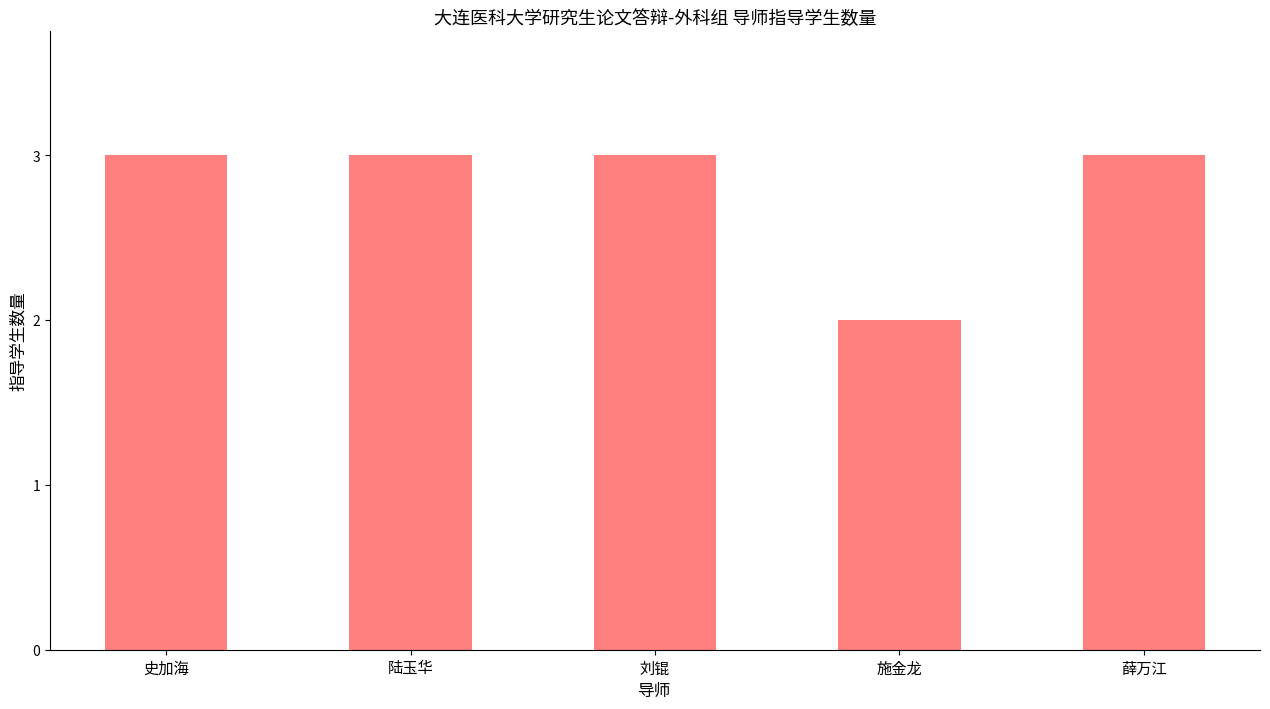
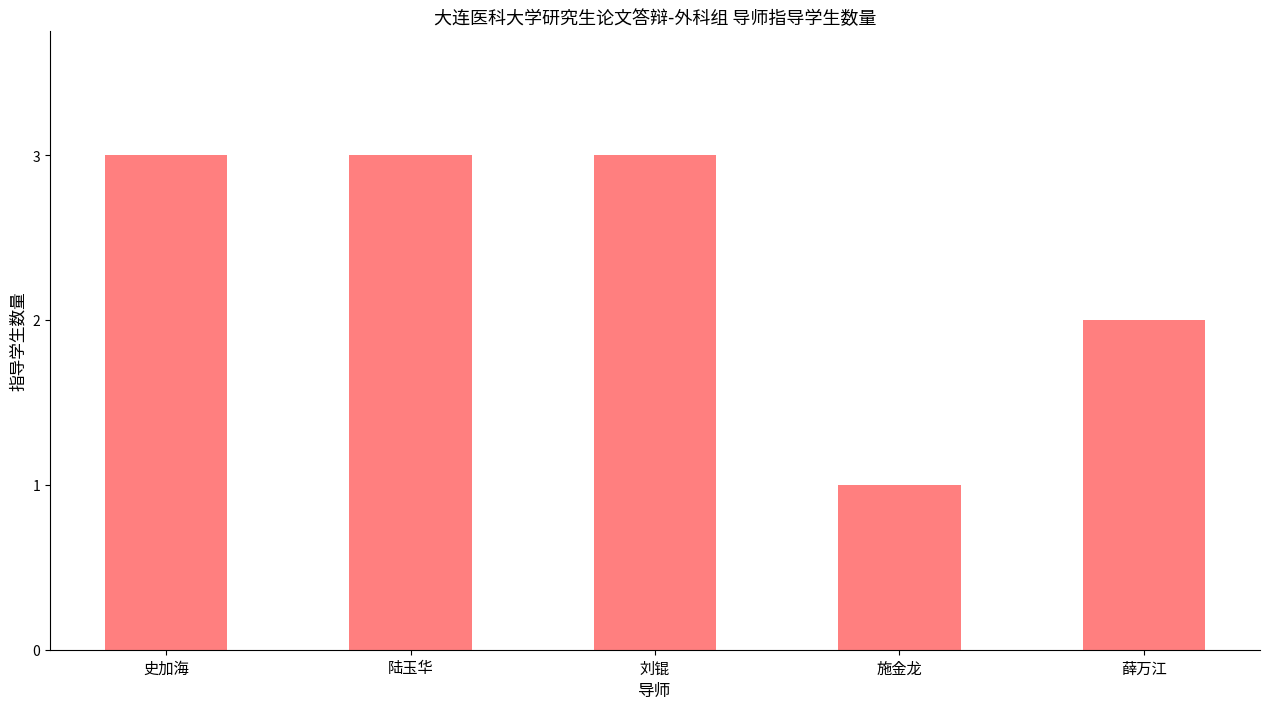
  {
    "史加海": 3,
    "陆玉华": 3,
    "刘锟": 3,
-   "施金龙": 2,
-   "薛万江": 3
+   "施金龙": 1,
+   "薛万江": 2
  }
